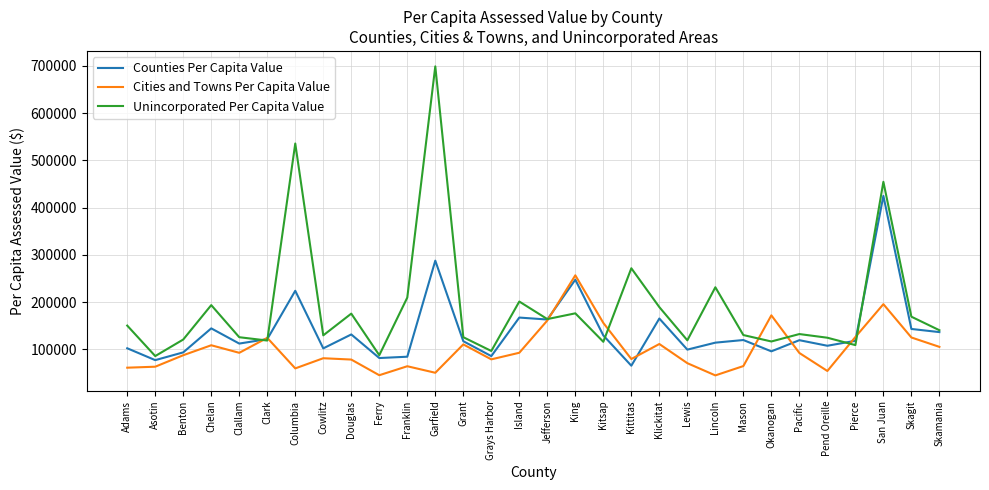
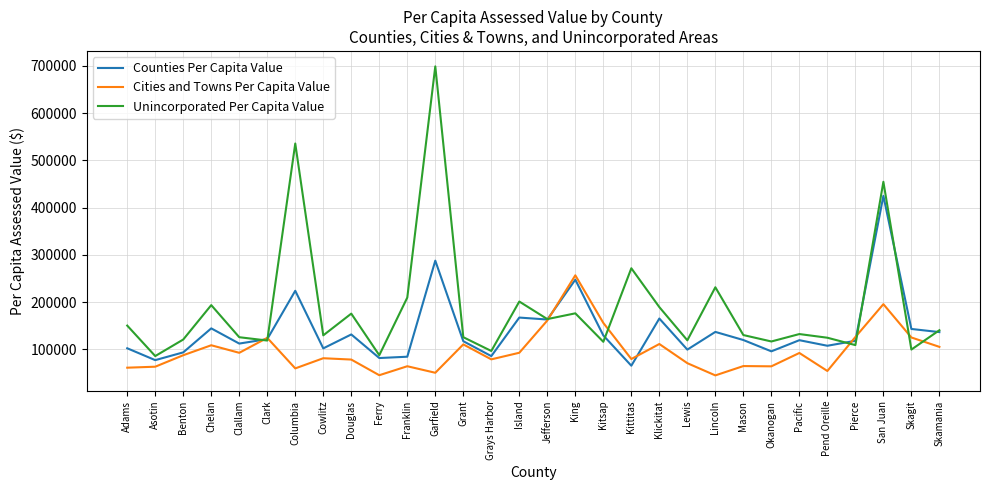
  {
    "Counties Per Capita Value": {
      "Adams": 100000,
      "Asotin": 80000,
      "Benton": 90000,
      "Chelan": 140000,
      "Clallam": 110000,
      "Columbia": 220000,
      "Cowlitz": 100000,
      "Douglas": 130000,
      "Ferry": 80000,
      "Franklin": 80000,
      "Garfield": 290000,
      "Grant": 120000,
      "Grays Harbor": 90000,
      "Island": 170000,
      "King": 250000,
      "Kitsap": 130000,
      "Kittitas": 70000,
      "Klickitat": 170000,
      "Lewis": 100000,
-     "Lincoln": 110000,
+     "Lincoln": 140000,
      "Mason": 120000,
      "Okanogan": 100000,
      "Pacific": 120000,
      "Pend Oreille": 110000,
      "Pierce": 120000,
      "San Juan": 420000,
      "Skagit": 140000
    },
    "Cities and Towns Per Capita Value": {
      "Adams": 60000,
      "Asotin": 60000,
      "Benton": 90000,
      "Chelan": 110000,
      "Clallam": 90000,
      "Columbia": 60000,
      "Cowlitz": 80000,
      "Douglas": 80000,
      "Ferry": 50000,
      "Franklin": 60000,
      "Garfield": 50000,
      "Grant": 110000,
      "Grays Harbor": 80000,
      "Island": 90000,
      "King": 260000,
      "Kitsap": 160000,
      "Kittitas": 80000,
      "Klickitat": 110000,
      "Lewis": 70000,
      "Lincoln": 40000,
      "Mason": 60000,
-     "Okanogan": 170000,
+     "Okanogan": 60000,
      "Pacific": 90000,
      "Pend Oreille": 50000,
      "Pierce": 130000,
      "San Juan": 200000,
      "Skagit": 120000,
      "Skamania": 110000
    },
    "Unincorporated Per Capita Value": {
      "Adams": 150000,
      "Asotin": 90000,
      "Benton": 120000,
      "Chelan": 190000,
      "Clallam": 130000,
      "Columbia": 540000,
      "Cowlitz": 130000,
      "Douglas": 180000,
      "Ferry": 90000,
      "Franklin": 210000,
      "Garfield": 700000,
      "Grant": 130000,
      "Grays Harbor": 100000,
      "Island": 200000,
      "King": 180000,
      "Kitsap": 120000,
      "Kittitas": 270000,
      "Klickitat": 190000,
      "Lewis": 120000,
      "Lincoln": 230000,
      "Mason": 130000,
      "Okanogan": 120000,
      "Pacific": 130000,
      "Pend Oreille": 120000,
      "Pierce": 110000,
      "San Juan": 450000,
-     "Skagit": 170000
+     "Skagit": 100000
    }
  }
